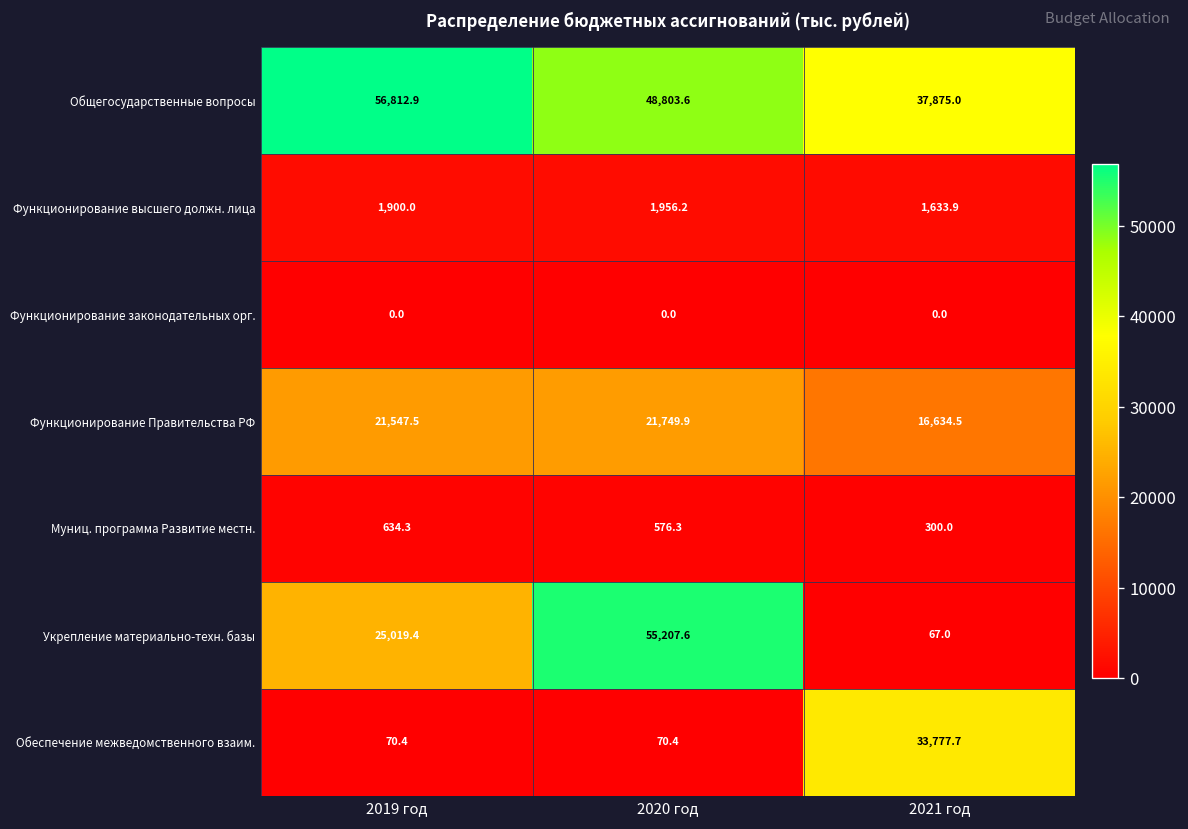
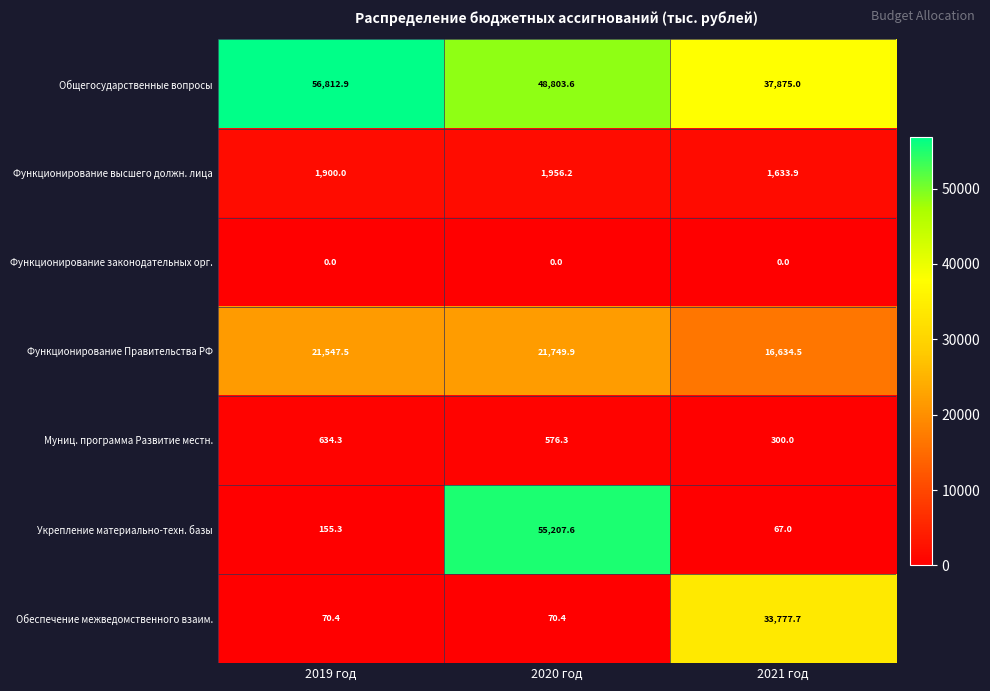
  {
    "Общегосударственные вопросы": {
      "2019 год": "56,812.9",
      "2020 год": "48,803.6",
      "2021 год": "37,875.0"
    },
    "Функционирование высшего должн. лица": {
      "2019 год": "1,900.0",
      "2020 год": "1,956.2",
      "2021 год": "1,633.9"
    },
    "Функционирование законодательных орг.": {
      "2019 год": "0.0",
      "2020 год": "0.0",
      "2021 год": "0.0"
    },
    "Функционирование Правительства РФ": {
      "2019 год": "21,547.5",
      "2020 год": "21,749.9",
      "2021 год": "16,634.5"
    },
    "Муниц. программа Развитие местн.": {
      "2019 год": "634.3",
      "2020 год": "576.3",
      "2021 год": "300.0"
    },
    "Укрепление материально-техн. базы": {
-     "2019 год": "25,019.4",
+     "2019 год": "155.3",
      "2020 год": "55,207.6",
      "2021 год": "67.0"
    },
    "Обеспечение межведомственного взаим.": {
      "2019 год": "70.4",
      "2020 год": "70.4",
      "2021 год": "33,777.7"
    }
  }
